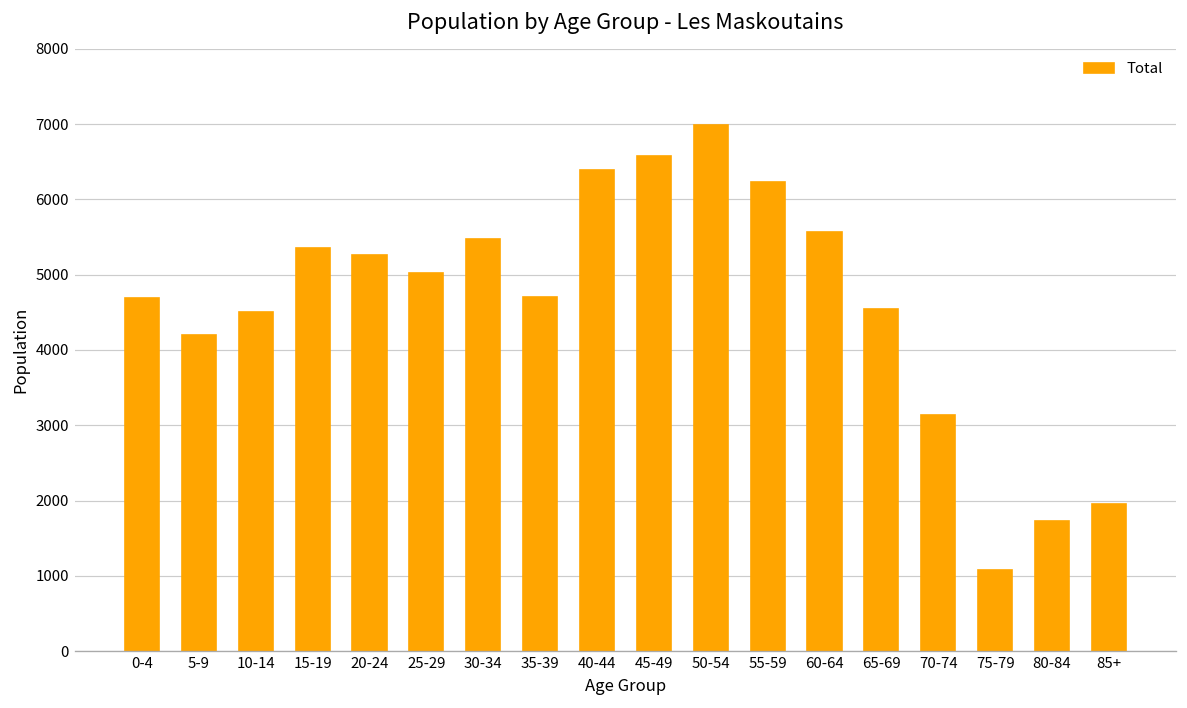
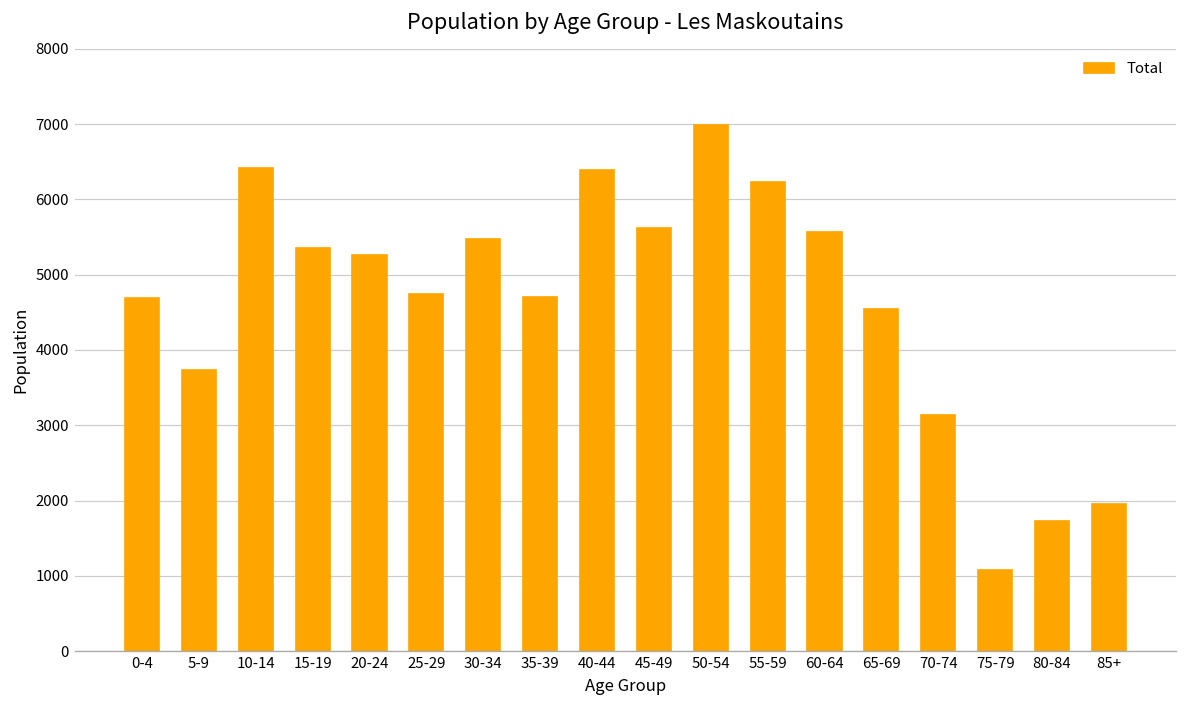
  {
    "0-4": 4700,
-   "5-9": 4200,
-   "10-14": 4500,
+   "5-9": 3700,
+   "10-14": 6400,
    "15-19": 5400,
    "20-24": 5300,
-   "25-29": 5000,
+   "25-29": 4700,
    "30-34": 5500,
    "35-39": 4700,
    "40-44": 6400,
-   "45-49": 6600,
+   "45-49": 5600,
    "50-54": 7000,
    "55-59": 6200,
    "60-64": 5600,
    "65-69": 4500,
    "70-74": 3100,
    "75-79": 1100,
    "80-84": 1700,
    "85+": 2000
  }
